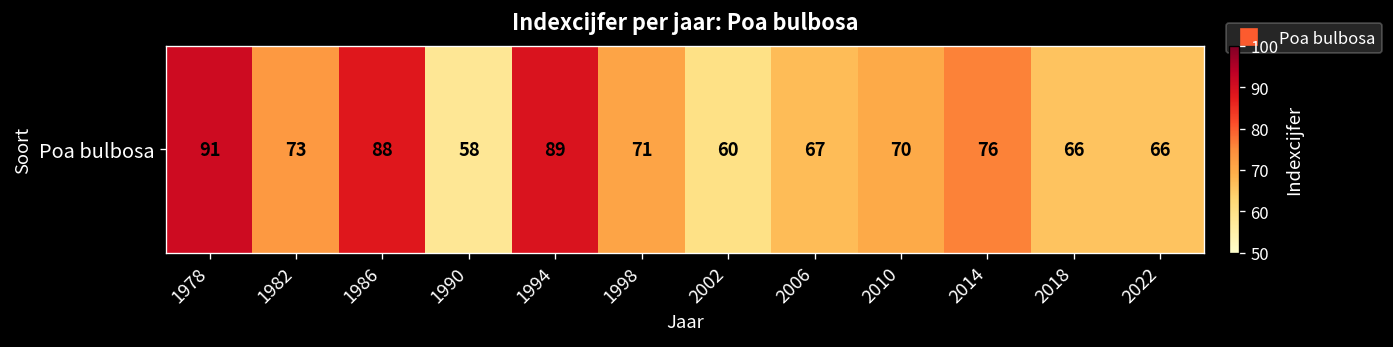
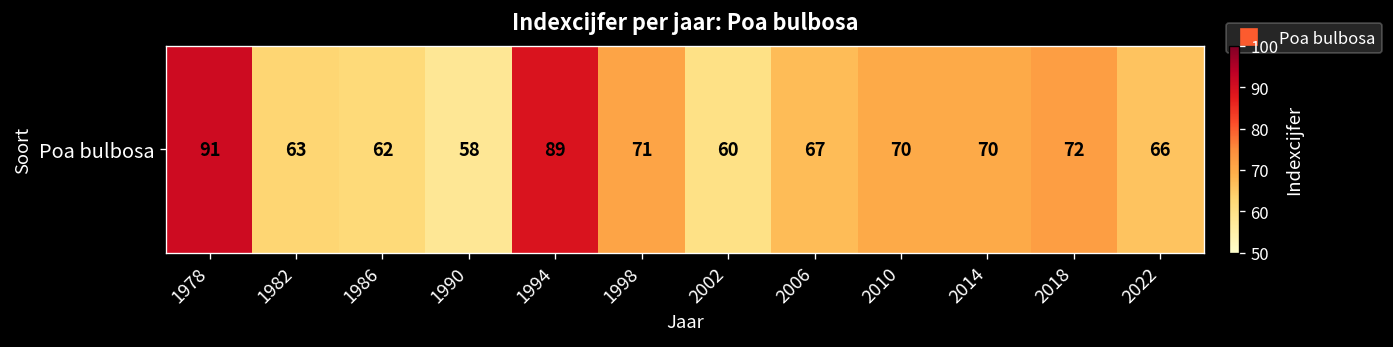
  {
    "Poa bulbosa": {
      "1978": 91,
-     "1982": 73,
-     "1986": 88,
+     "1982": 63,
+     "1986": 62,
      "1990": 58,
      "1994": 89,
      "1998": 71,
      "2002": 60,
      "2006": 67,
      "2010": 70,
-     "2014": 76,
-     "2018": 66,
+     "2014": 70,
+     "2018": 72,
      "2022": 66
    }
  }
